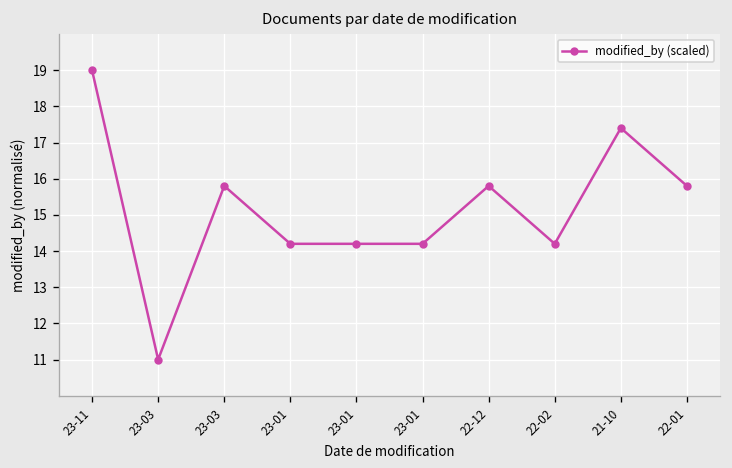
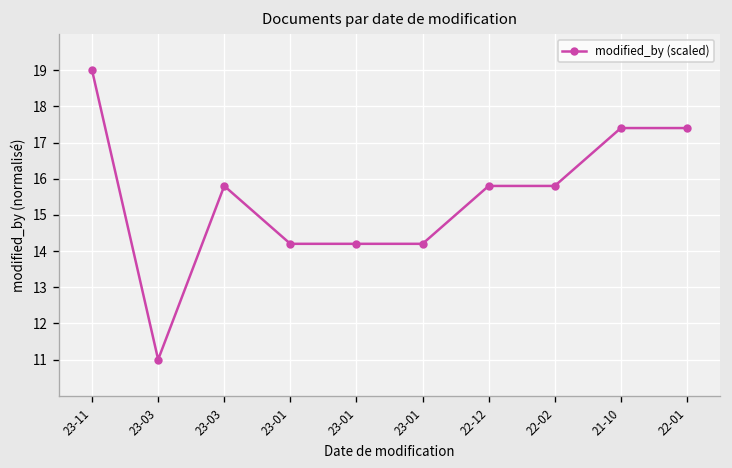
  {
    "23-11": 19.0,
    "22-12": 15.8,
-   "22-02": 14.2,
+   "22-02": 15.8,
    "21-10": 17.4,
-   "22-01": 15.8
+   "22-01": 17.4
  }
